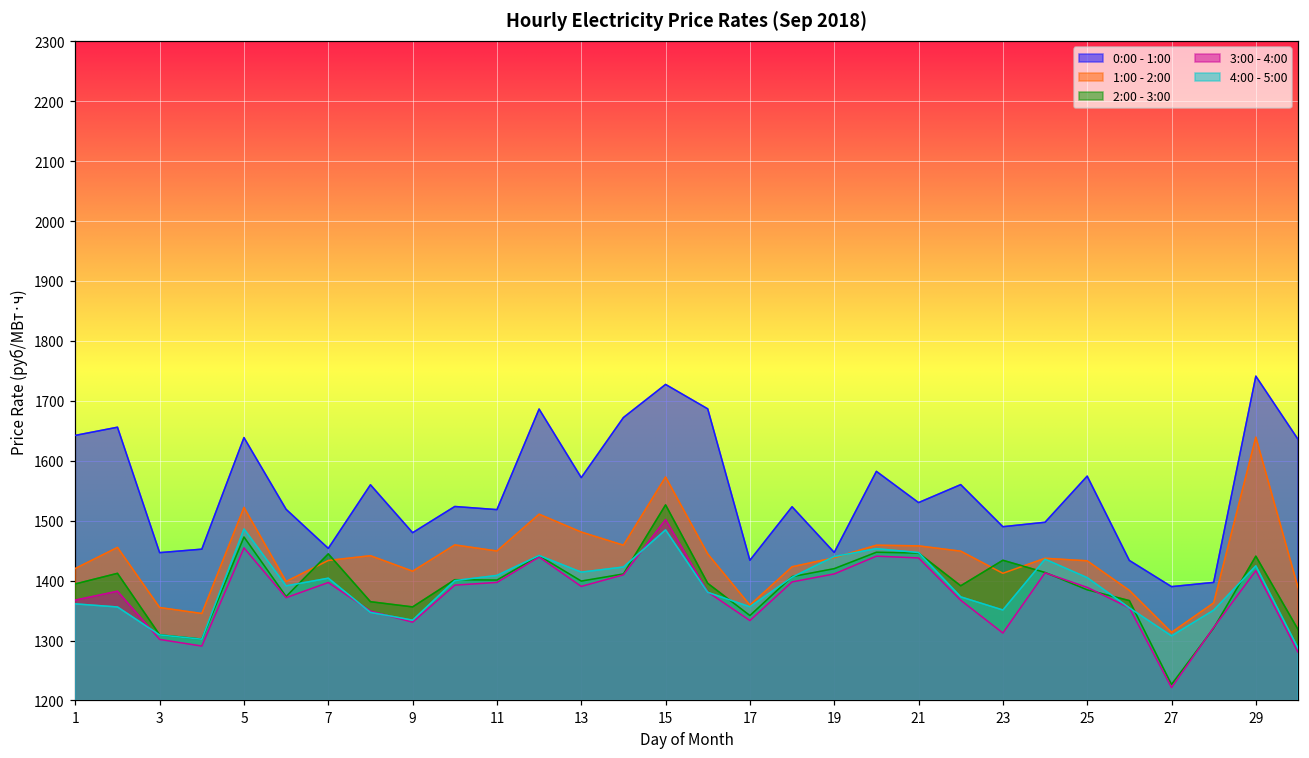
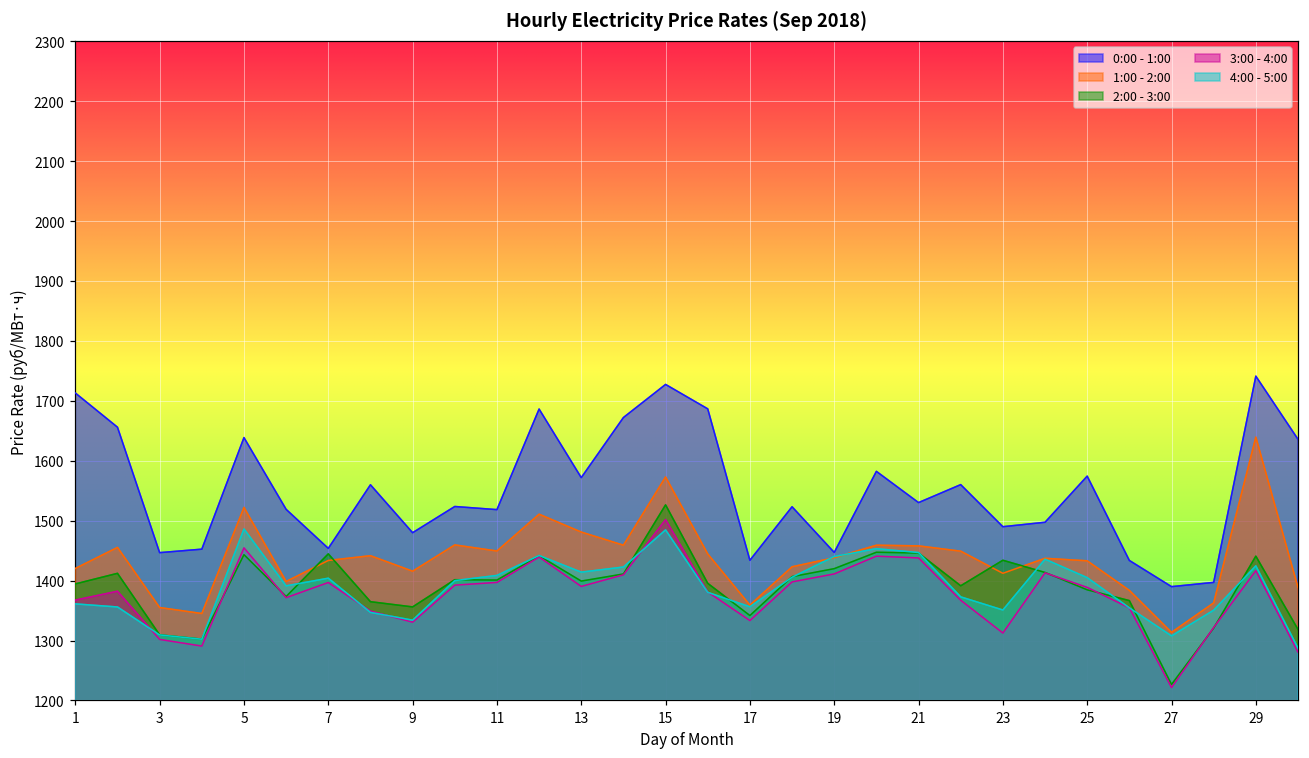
  {
    "0:00 - 1:00": {
-     "1": 1640,
+     "1": 1710,
      "3": 1450,
      "5": 1640,
      "7": 1450,
      "9": 1480,
      "11": 1520,
      "13": 1570,
      "15": 1730,
      "17": 1430,
      "19": 1450,
      "21": 1530,
      "23": 1490,
      "25": 1570,
      "27": 1390,
      "29": 1740
    },
    "1:00 - 2:00": {
      "1": 1420,
      "3": 1360,
      "5": 1520,
      "7": 1430,
      "9": 1420,
      "11": 1450,
      "13": 1480,
      "15": 1570,
      "21": 1460,
      "23": 1410,
      "25": 1430,
      "27": 1310,
      "29": 1640
    },
    "2:00 - 3:00": {
      "1": 1390,
-     "5": 1470,
+     "5": 1440,
      "7": 1440,
      "9": 1360,
      "13": 1400,
      "15": 1530,
      "17": 1340,
      "19": 1420,
      "23": 1430,
      "27": 1230,
      "29": 1440
    },
    "3:00 - 4:00": {
      "1": 1370,
      "3": 1300,
      "5": 1450,
      "7": 1400,
      "13": 1390,
      "15": 1500,
      "17": 1330,
      "19": 1410,
      "21": 1440,
      "23": 1310,
      "27": 1220,
      "29": 1420
    },
    "4:00 - 5:00": {
      "1": 1360,
      "5": 1490,
      "7": 1400,
      "11": 1410,
      "13": 1410,
      "15": 1480,
      "23": 1350,
      "25": 1400,
      "27": 1310,
      "29": 1420
    }
  }
